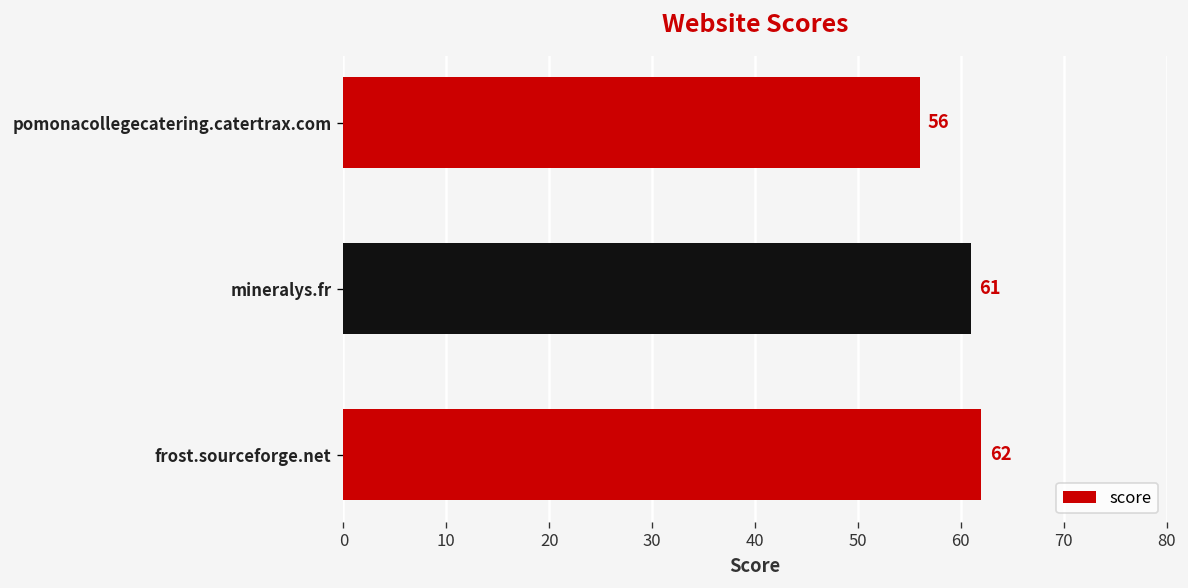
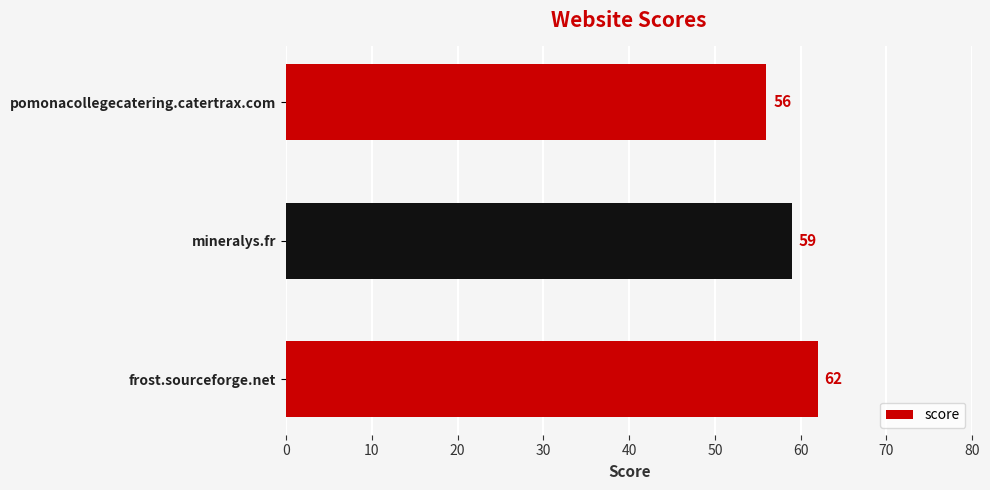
  {
    "pomonacollegecatering.catertrax.com": 56,
-   "mineralys.fr": 61,
+   "mineralys.fr": 59,
    "frost.sourceforge.net": 62
  }
